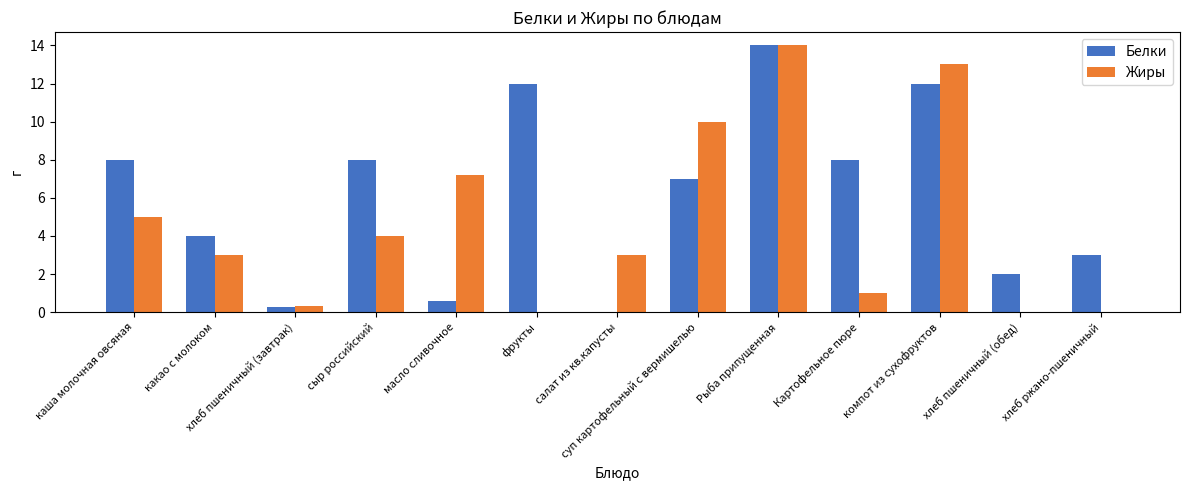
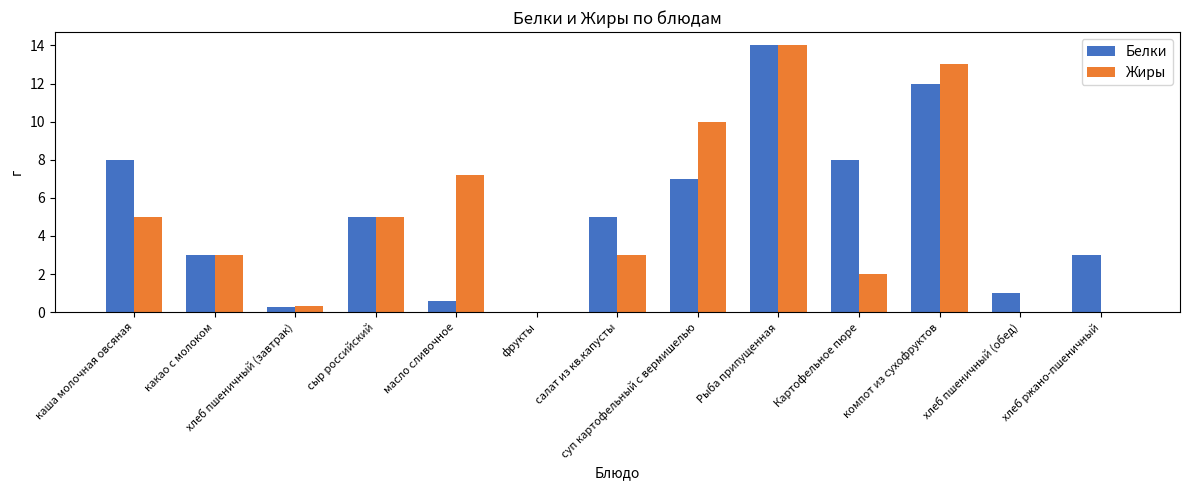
  {
    "Белки": {
      "каша молочная овсяная": 8,
-     "какао с молоком": 4,
+     "какао с молоком": 3,
      "хлеб пшеничный (завтрак)": 0.3,
-     "сыр российский": 8,
+     "сыр российский": 5,
      "масло сливочное": 0.6,
-     "фрукты": 12,
-     "салат из кв.капусты": 0,
+     "фрукты": 0,
+     "салат из кв.капусты": 5,
      "суп картофельный с вермишелью": 7,
      "Рыба припущенная": 14,
      "Картофельное пюре": 8,
      "компот из сухофруктов": 12,
-     "хлеб пшеничный (обед)": 2,
+     "хлеб пшеничный (обед)": 1,
      "хлеб ржано-пшеничный": 3
    },
    "Жиры": {
      "каша молочная овсяная": 5,
      "какао с молоком": 3,
      "хлеб пшеничный (завтрак)": 0.3,
-     "сыр российский": 4,
+     "сыр российский": 5,
      "масло сливочное": 7.2,
      "фрукты": 0,
      "салат из кв.капусты": 3,
      "суп картофельный с вермишелью": 10,
      "Рыба припущенная": 14,
-     "Картофельное пюре": 1,
+     "Картофельное пюре": 2,
      "компот из сухофруктов": 13,
      "хлеб пшеничный (обед)": 0,
      "хлеб ржано-пшеничный": 0
    }
  }
